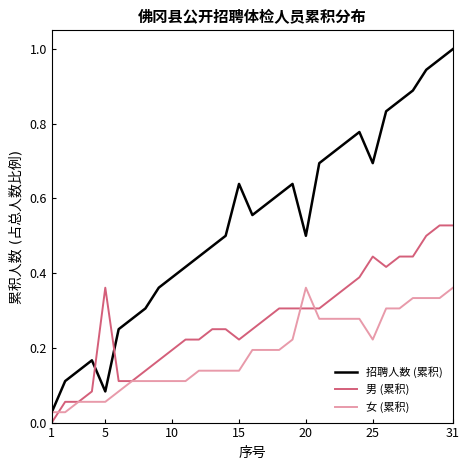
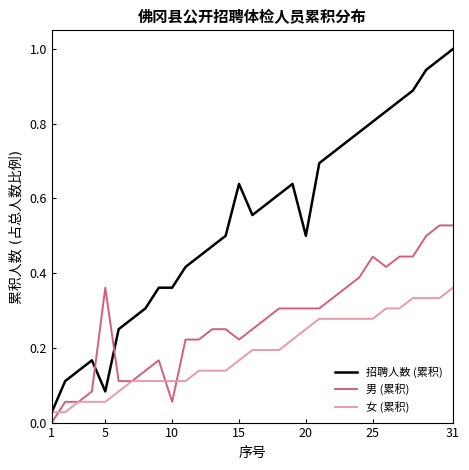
  {
    "招聘人数 (累积)": {
      "5": 0.08,
-     "10": 0.39,
+     "10": 0.36,
      "15": 0.64,
      "20": 0.50,
-     "25": 0.69,
+     "25": 0.81,
      "31": 1.00
    },
    "男 (累积)": {
      "1": 0.00,
      "5": 0.36,
-     "10": 0.19,
+     "10": 0.06,
      "15": 0.22,
      "20": 0.31,
      "25": 0.44,
      "31": 0.53
    },
    "女 (累积)": {
      "5": 0.06,
      "10": 0.11,
-     "15": 0.14,
-     "20": 0.36,
-     "25": 0.22,
+     "15": 0.17,
+     "20": 0.25,
+     "25": 0.28,
      "31": 0.36
    }
  }
